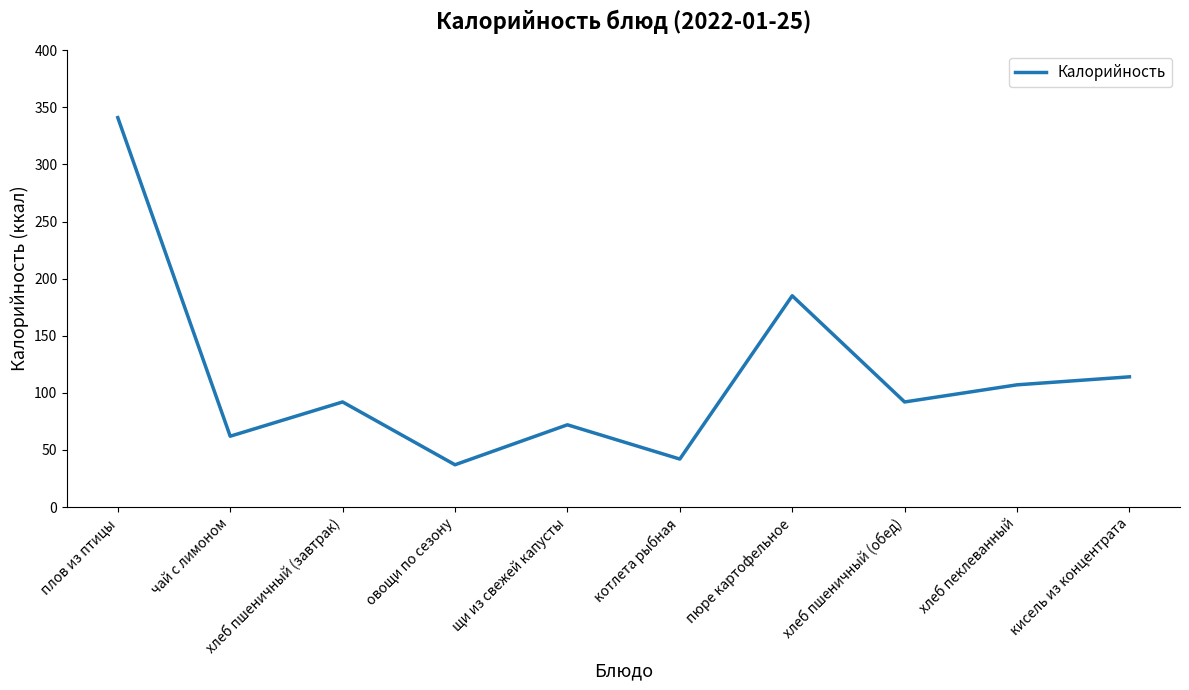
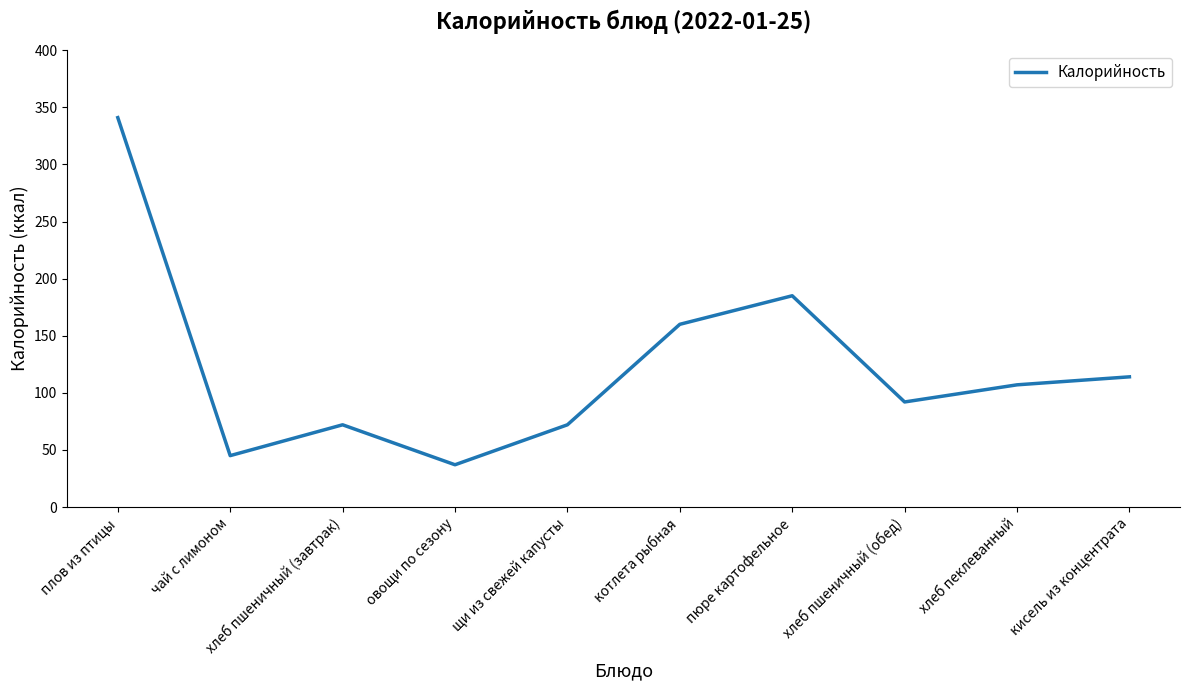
  {
    "плов из птицы": 341,
-   "чай с лимоном": 62,
-   "хлеб пшеничный (завтрак)": 92,
+   "чай с лимоном": 45,
+   "хлеб пшеничный (завтрак)": 72,
    "овощи по сезону": 37,
    "щи из свежей капусты": 72,
-   "котлета рыбная": 42,
+   "котлета рыбная": 160,
    "пюре картофельное": 185,
    "хлеб пшеничный (обед)": 92,
    "хлеб пеклеванный": 107,
    "кисель из концентрата": 114
  }
